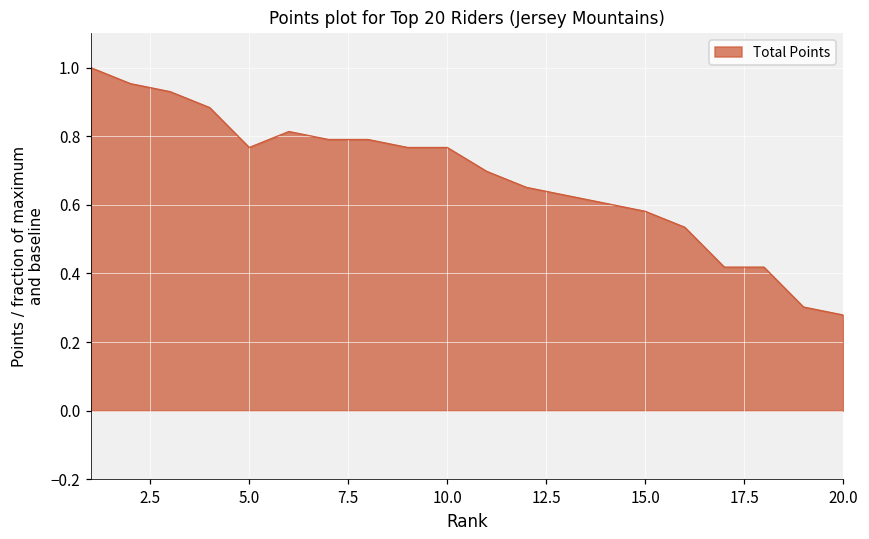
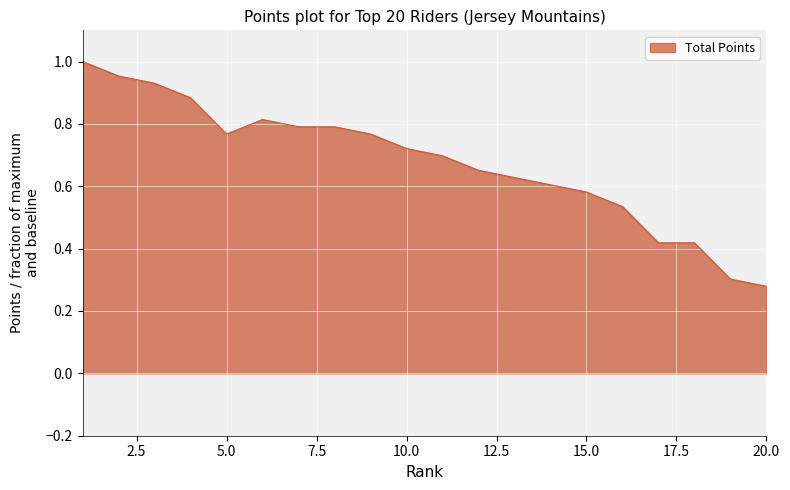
  {
    "5.0": 0.77,
-   "10.0": 0.77,
+   "10.0": 0.72,
    "15.0": 0.58,
    "20.0": 0.28
  }
